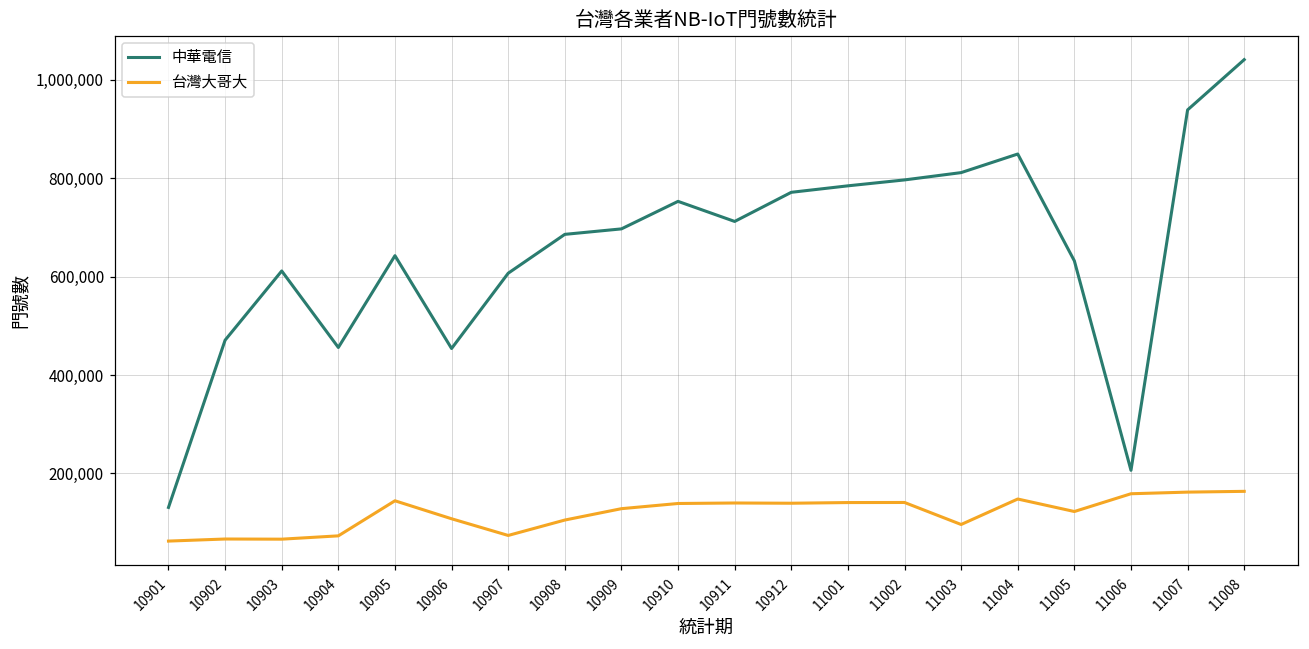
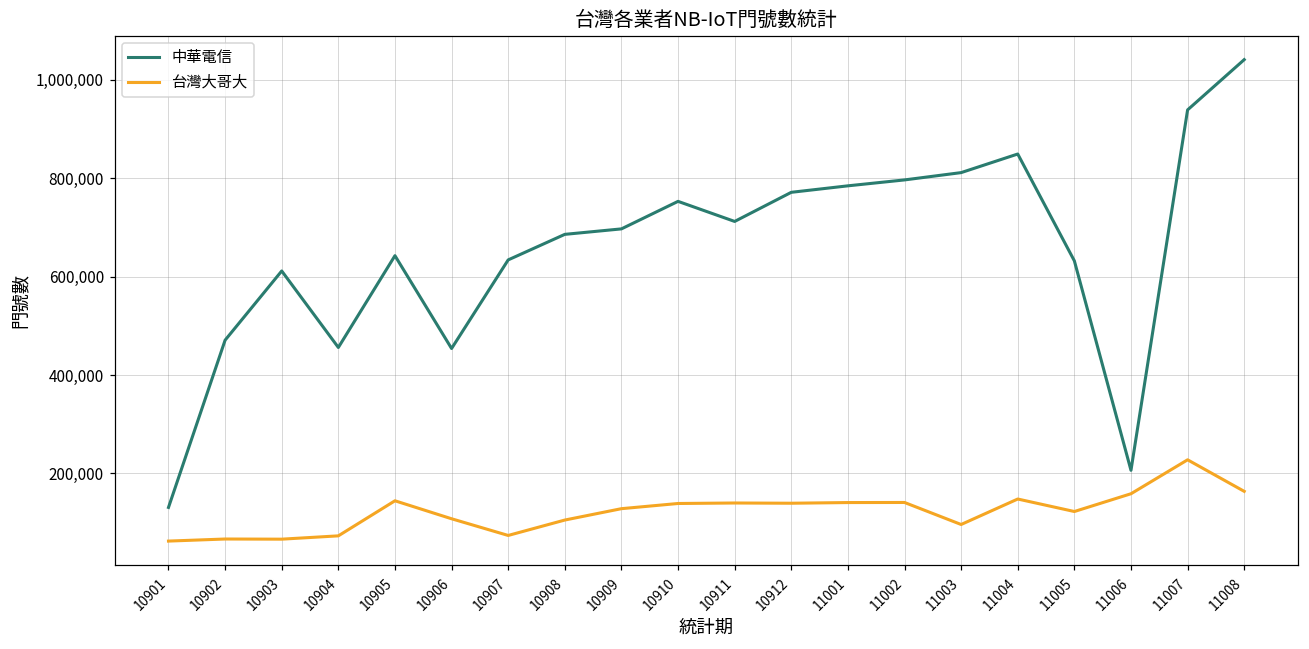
  {
    "中華電信": {
      "10901": "130,000",
      "10902": "470,000",
      "10903": "610,000",
      "10904": "460,000",
      "10905": "640,000",
      "10906": "450,000",
-     "10907": "610,000",
+     "10907": "630,000",
      "10908": "690,000",
      "10909": "700,000",
      "10910": "750,000",
      "10911": "710,000",
      "10912": "770,000",
      "11001": "780,000",
      "11002": "800,000",
      "11003": "810,000",
      "11004": "850,000",
      "11005": "630,000",
      "11006": "210,000",
      "11007": "940,000",
      "11008": "1,040,000"
    },
    "台灣大哥大": {
      "10901": "60,000",
      "10902": "70,000",
      "10903": "70,000",
      "10904": "70,000",
      "10905": "140,000",
      "10906": "110,000",
      "10907": "70,000",
      "10908": "110,000",
      "10909": "130,000",
      "10910": "140,000",
      "10911": "140,000",
      "10912": "140,000",
      "11001": "140,000",
      "11002": "140,000",
      "11003": "100,000",
      "11004": "150,000",
      "11005": "120,000",
      "11006": "160,000",
-     "11007": "160,000",
+     "11007": "230,000",
      "11008": "160,000"
    }
  }
